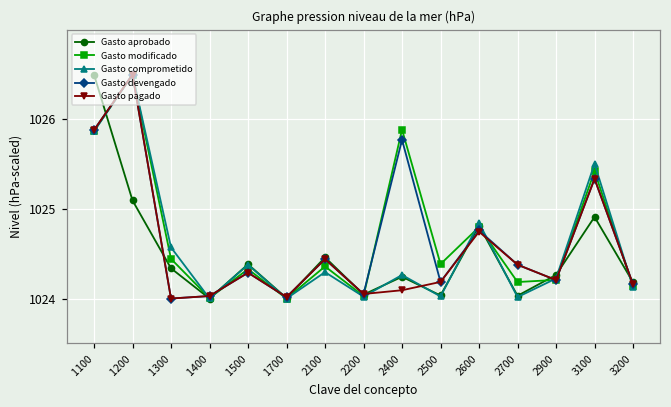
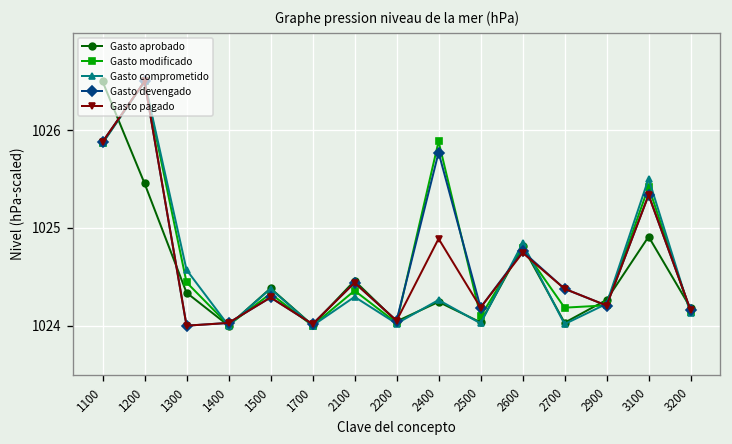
  {
    "Gasto aprobado": {
-     "1200": 1025.1,
+     "1200": 1025.5,
      "1300": 1024.3,
      "2900": 1024.3,
      "3100": 1024.9
    },
    "Gasto modificado": {
      "1300": 1024.4,
      "1500": 1024.3,
      "2100": 1024.4,
      "2400": 1025.9,
-     "2500": 1024.4,
+     "2500": 1024.1,
      "2700": 1024.2,
      "3100": 1025.4
    },
    "Gasto comprometido": {
      "1300": 1024.6,
      "2100": 1024.3,
      "3100": 1025.5
    },
    "Gasto devengado": {
      "2400": 1025.8
    },
    "Gasto pagado": {
-     "2400": 1024.1
+     "2400": 1024.9
    }
  }
